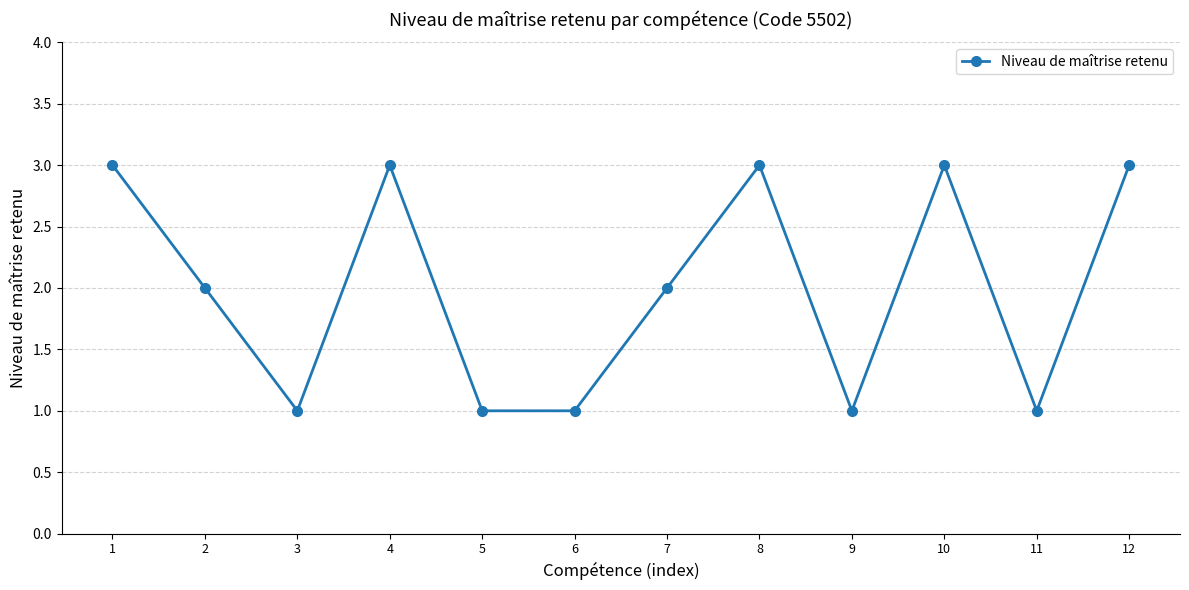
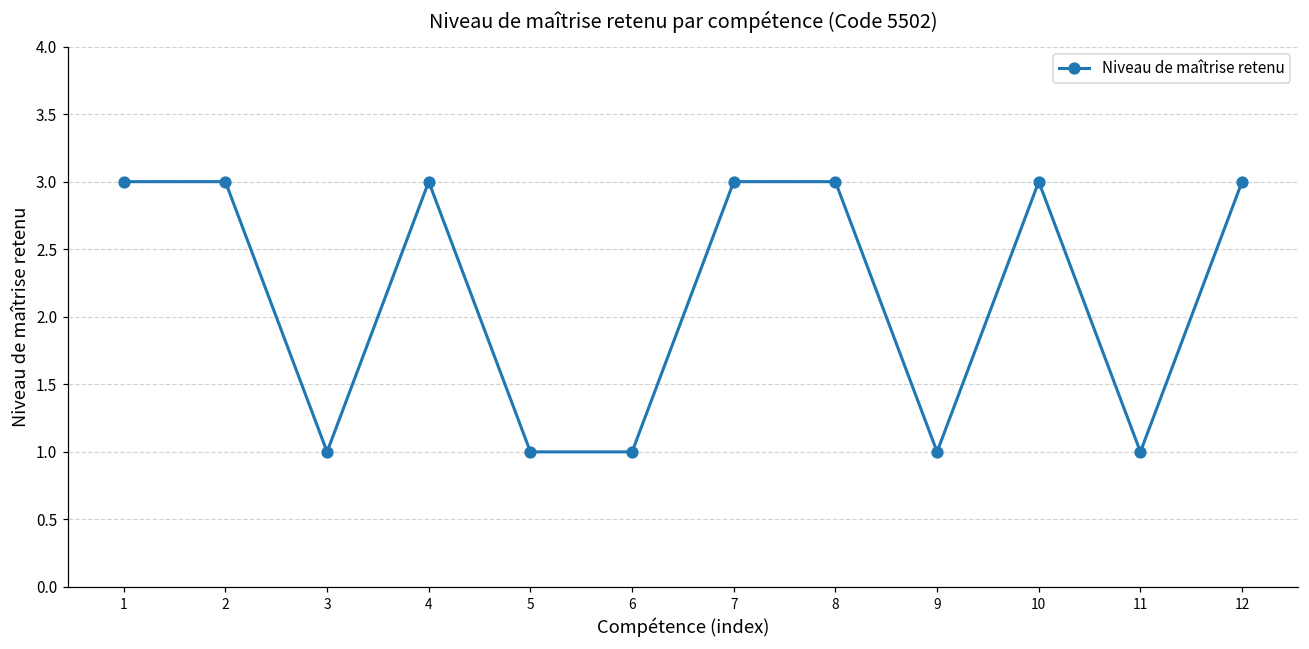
  {
    "1": 3,
-   "2": 2,
+   "2": 3,
    "3": 1,
    "4": 3,
    "5": 1,
    "6": 1,
-   "7": 2,
+   "7": 3,
    "8": 3,
    "9": 1,
    "10": 3,
    "11": 1,
    "12": 3
  }
